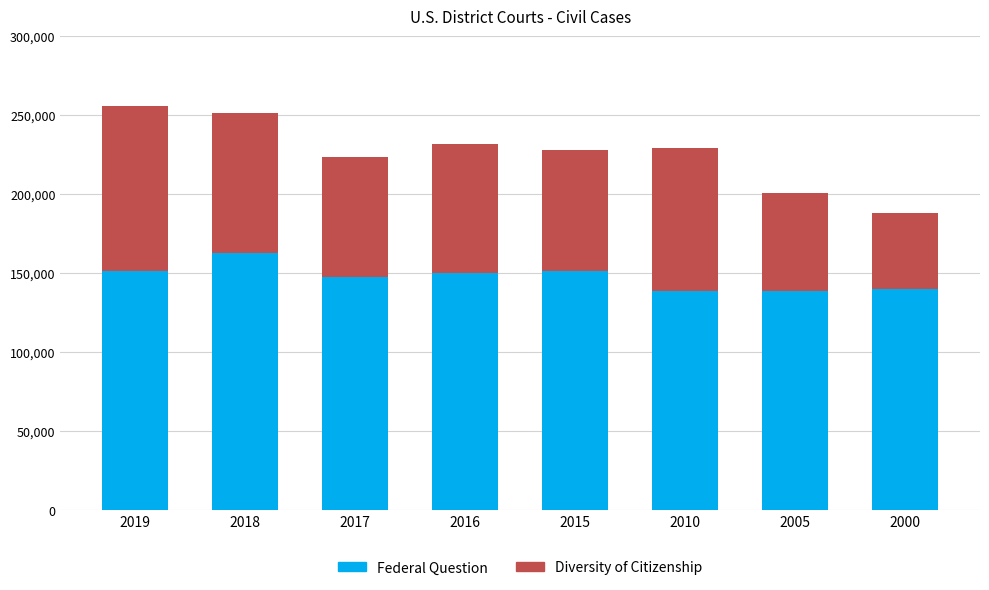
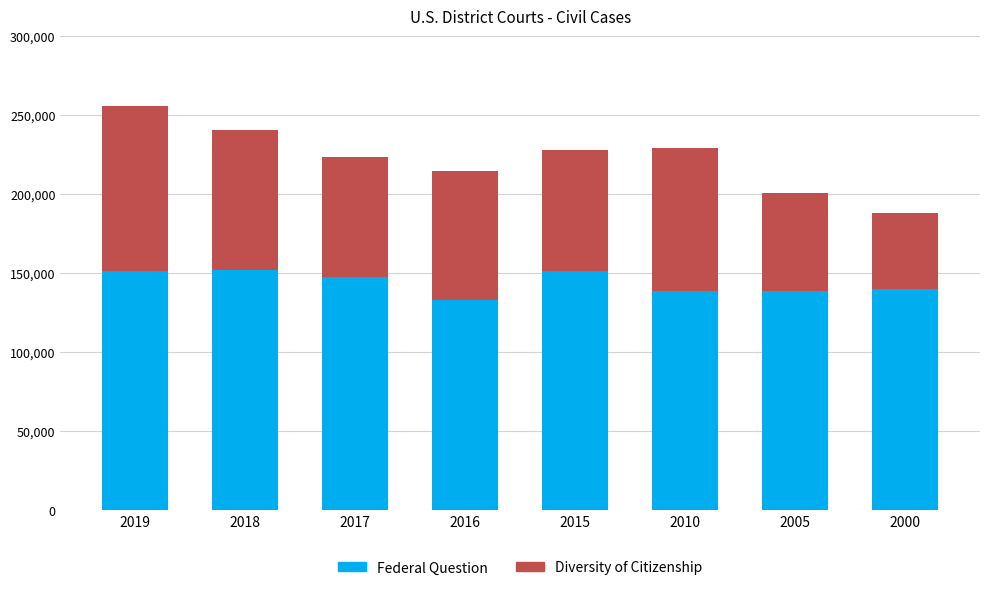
  {
    "Federal Question": {
      "2019": "151,000",
-     "2018": "163,000",
+     "2018": "152,000",
      "2017": "148,000",
-     "2016": "150,000",
+     "2016": "133,000",
      "2015": "151,000",
      "2010": "139,000",
      "2005": "139,000",
      "2000": "140,000"
    },
    "Diversity of Citizenship": {
      "2019": "105,000",
      "2018": "89,000",
      "2017": "76,000",
      "2016": "82,000",
      "2015": "77,000",
      "2010": "91,000",
      "2005": "62,000",
      "2000": "49,000"
    }
  }
